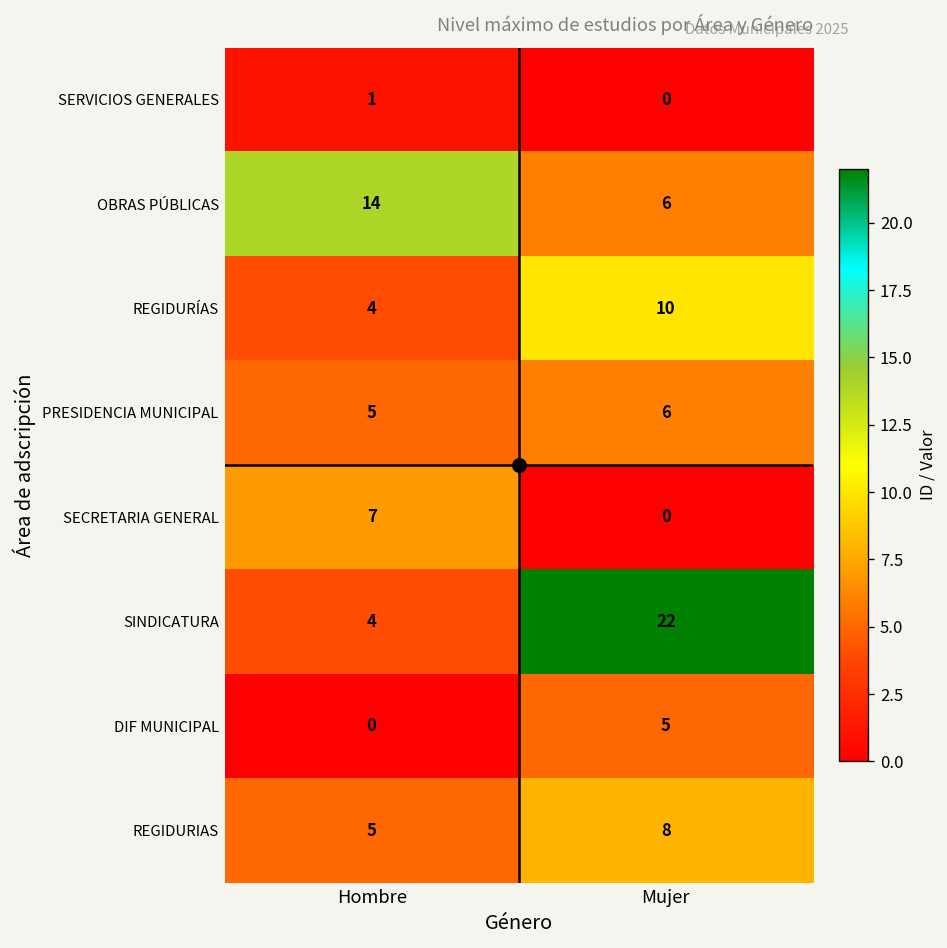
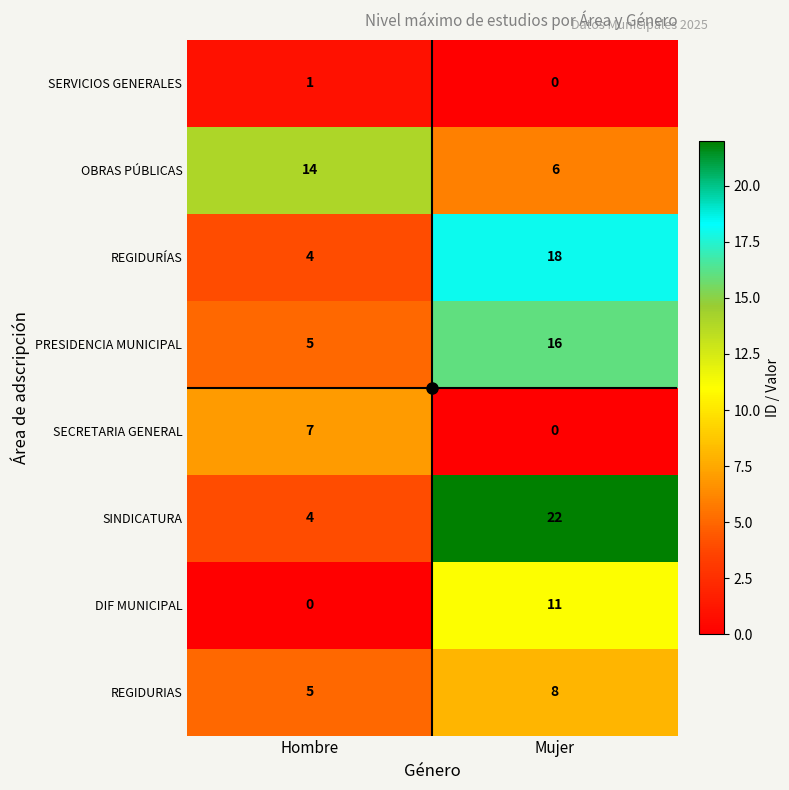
  {
    "SERVICIOS GENERALES": {
      "Hombre": 1,
      "Mujer": 0
    },
    "OBRAS PÚBLICAS": {
      "Hombre": 14,
      "Mujer": 6
    },
    "REGIDURÍAS": {
      "Hombre": 4,
-     "Mujer": 10
+     "Mujer": 18
    },
    "PRESIDENCIA MUNICIPAL": {
      "Hombre": 5,
-     "Mujer": 6
+     "Mujer": 16
    },
    "SECRETARIA GENERAL": {
      "Hombre": 7,
      "Mujer": 0
    },
    "SINDICATURA": {
      "Hombre": 4,
      "Mujer": 22
    },
    "DIF MUNICIPAL": {
      "Hombre": 0,
-     "Mujer": 5
+     "Mujer": 11
    },
    "REGIDURIAS": {
      "Hombre": 5,
      "Mujer": 8
    }
  }
